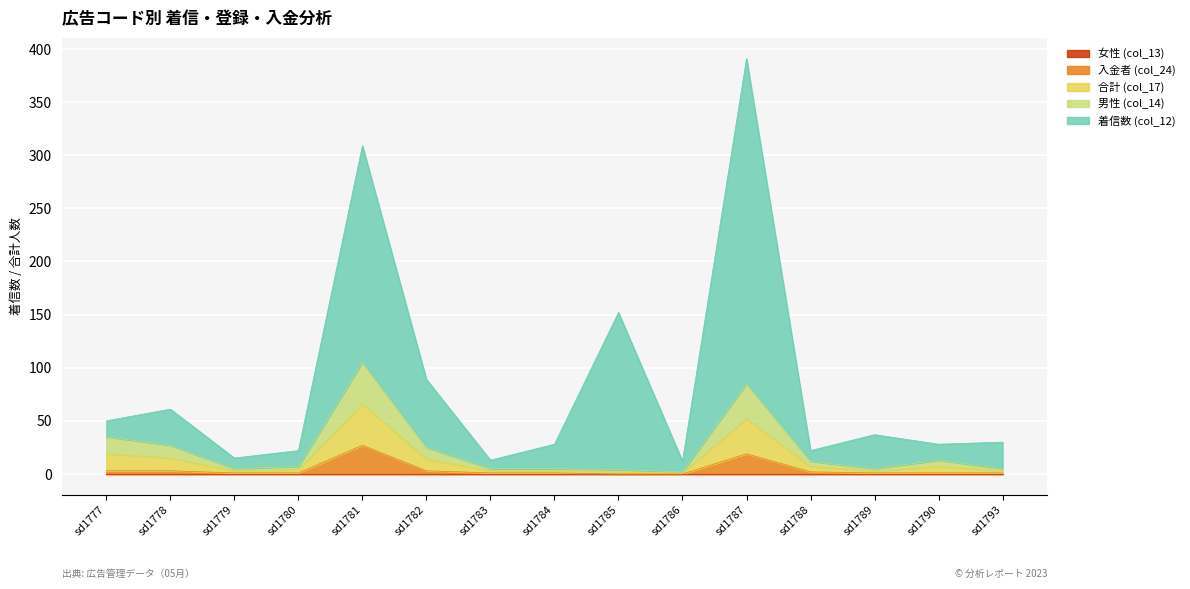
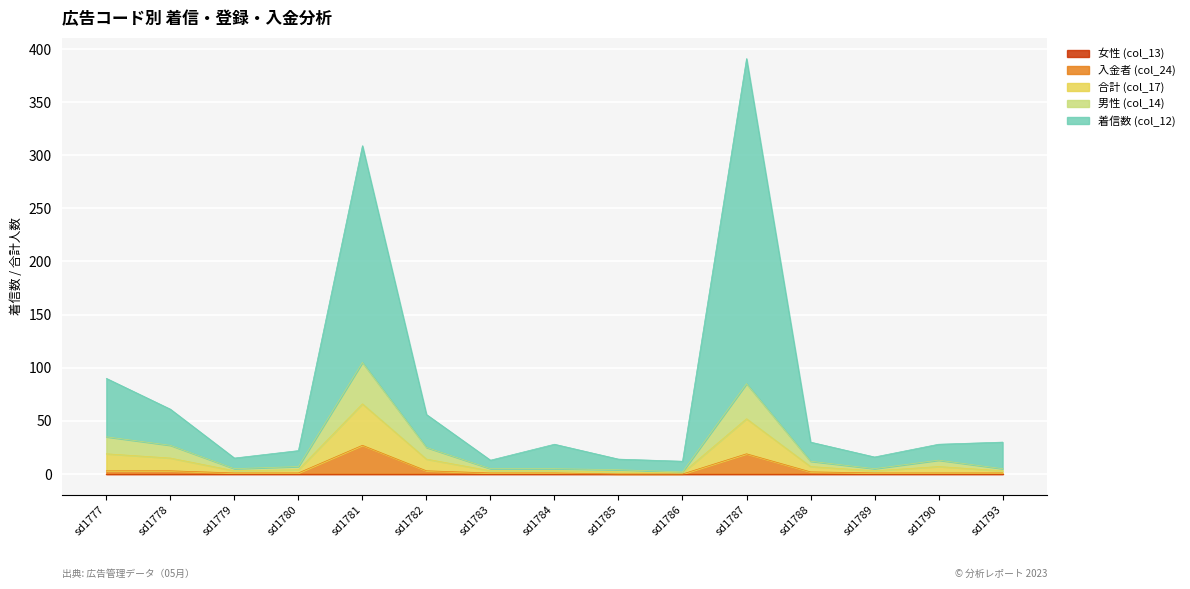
  {
    "女性 (col_13)": {
      "sd1777": 0,
      "sd1778": 0,
      "sd1781": 0,
      "sd1782": 0,
      "sd1787": 0
    },
    "入金者 (col_24)": {
      "sd1777": 3,
      "sd1778": 3,
      "sd1781": 27,
      "sd1782": 3,
      "sd1787": 19
    },
    "着信数 (col_12)": {
-     "sd1777": 15,
+     "sd1777": 55,
      "sd1778": 34,
      "sd1779": 10,
      "sd1780": 15,
      "sd1781": 204,
-     "sd1782": 64,
+     "sd1782": 31,
      "sd1783": 8,
      "sd1784": 23,
-     "sd1785": 148,
+     "sd1785": 10,
      "sd1786": 10,
      "sd1787": 306,
-     "sd1788": 10,
-     "sd1789": 32,
+     "sd1788": 18,
+     "sd1789": 11,
      "sd1790": 15,
      "sd1793": 25
    }
  }
